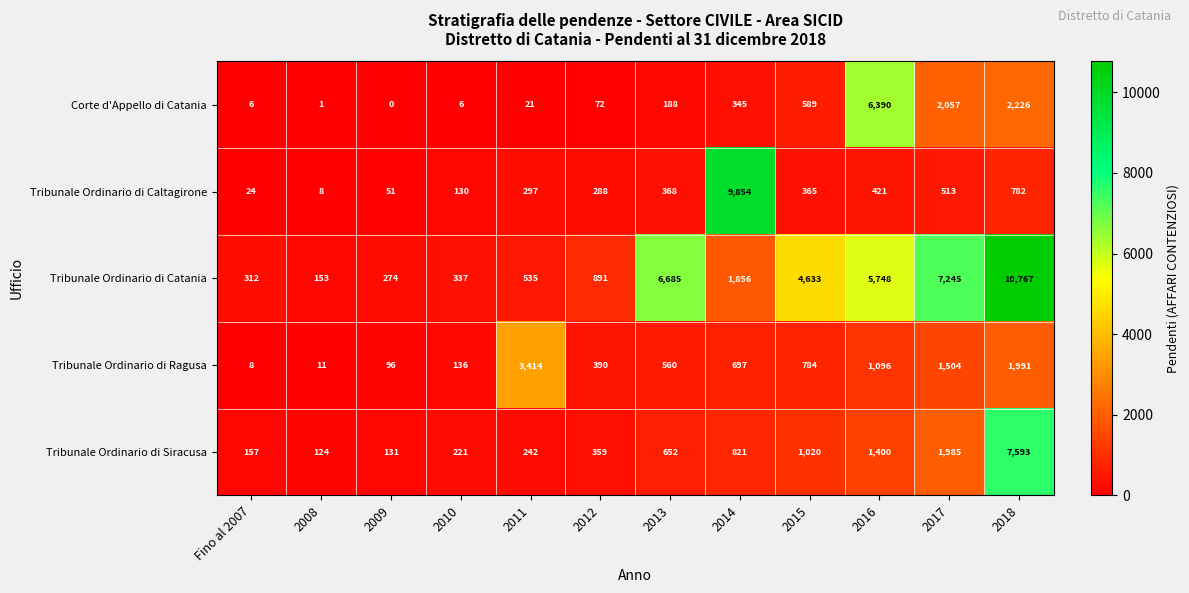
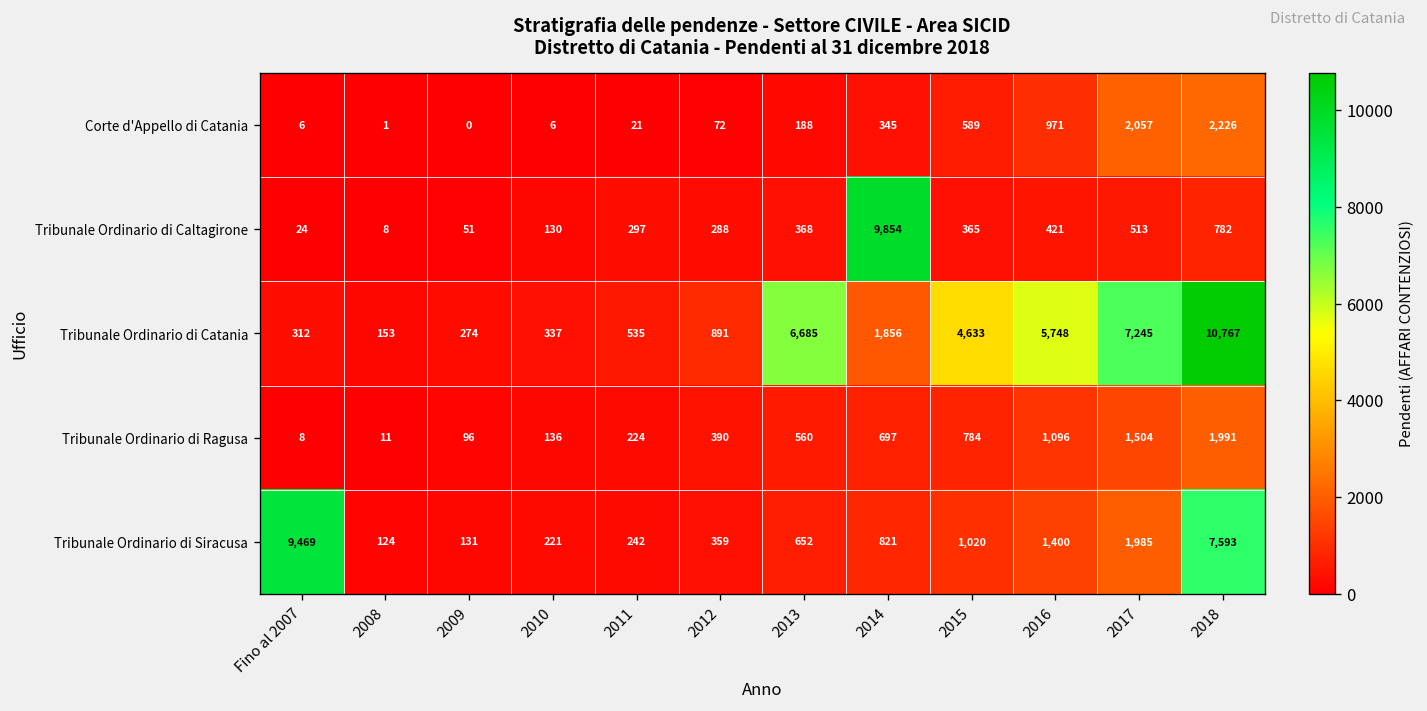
  {
    "Corte d'Appello di Catania": {
      "Fino al 2007": "6",
      "2008": "1",
      "2009": "0",
      "2010": "6",
      "2011": "21",
      "2012": "72",
      "2013": "188",
      "2014": "345",
      "2015": "589",
-     "2016": "6,390",
+     "2016": "971",
      "2017": "2,057",
      "2018": "2,226"
    },
    "Tribunale Ordinario di Caltagirone": {
      "Fino al 2007": "24",
      "2008": "8",
      "2009": "51",
      "2010": "130",
      "2011": "297",
      "2012": "288",
      "2013": "368",
      "2014": "9,854",
      "2015": "365",
      "2016": "421",
      "2017": "513",
      "2018": "782"
    },
    "Tribunale Ordinario di Catania": {
      "Fino al 2007": "312",
      "2008": "153",
      "2009": "274",
      "2010": "337",
      "2011": "535",
      "2012": "891",
      "2013": "6,685",
      "2014": "1,856",
      "2015": "4,633",
      "2016": "5,748",
      "2017": "7,245",
      "2018": "10,767"
    },
    "Tribunale Ordinario di Ragusa": {
      "Fino al 2007": "8",
      "2008": "11",
      "2009": "96",
      "2010": "136",
-     "2011": "3,414",
+     "2011": "224",
      "2012": "390",
      "2013": "560",
      "2014": "697",
      "2015": "784",
      "2016": "1,096",
      "2017": "1,504",
      "2018": "1,991"
    },
    "Tribunale Ordinario di Siracusa": {
-     "Fino al 2007": "157",
+     "Fino al 2007": "9,469",
      "2008": "124",
      "2009": "131",
      "2010": "221",
      "2011": "242",
      "2012": "359",
      "2013": "652",
      "2014": "821",
      "2015": "1,020",
      "2016": "1,400",
      "2017": "1,985",
      "2018": "7,593"
    }
  }
